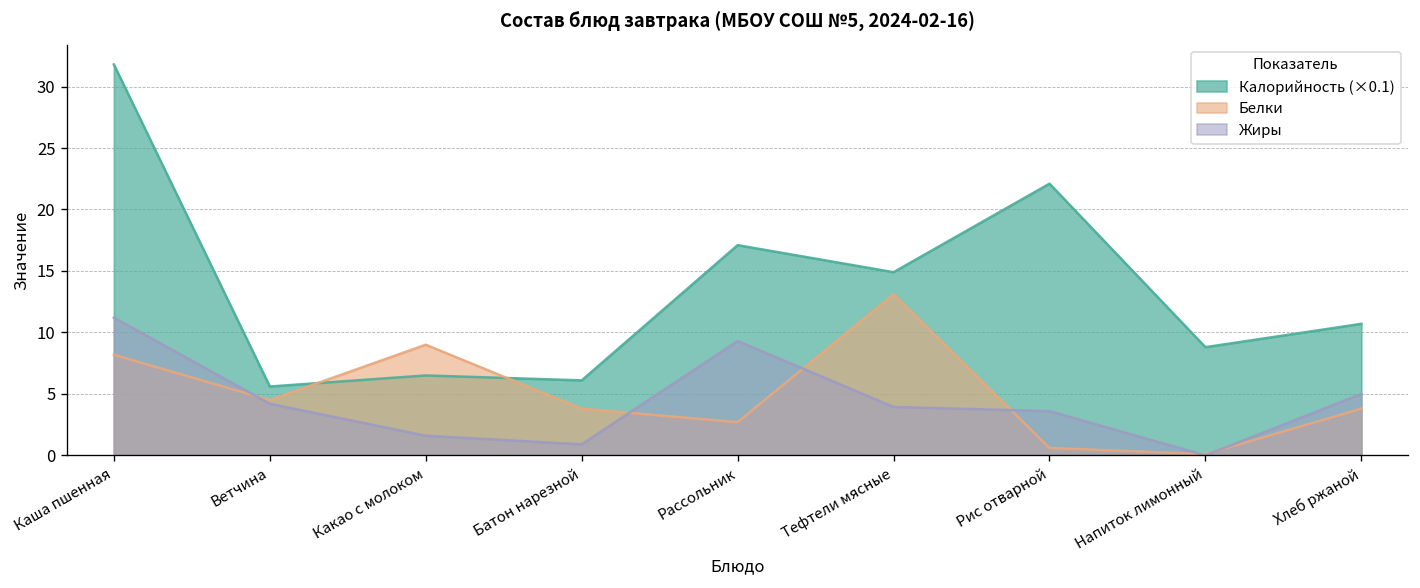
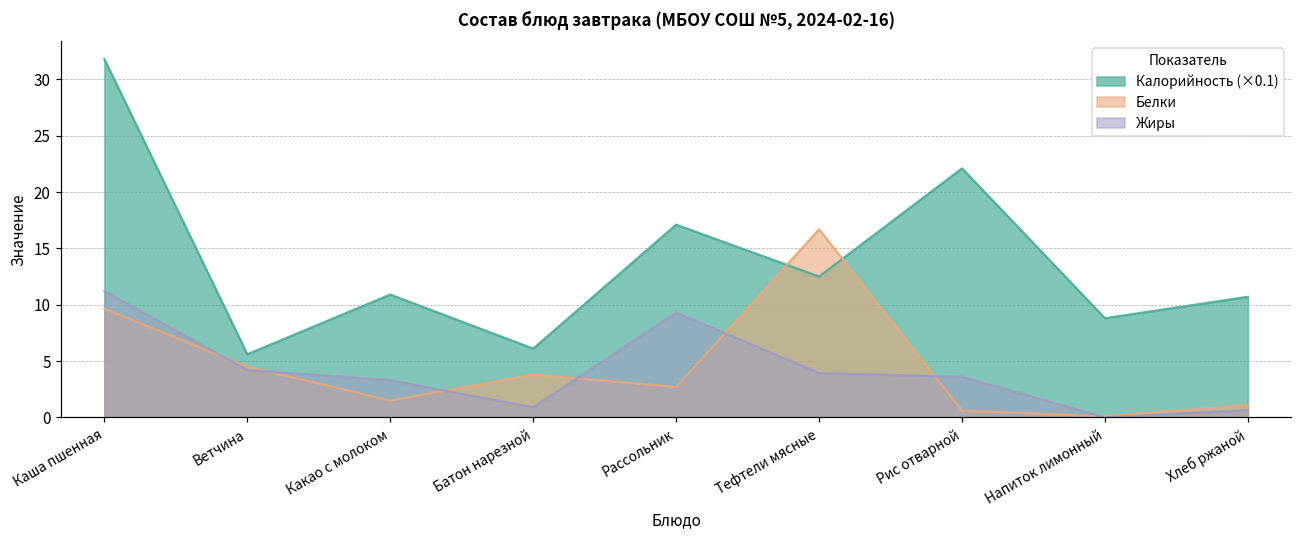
  {
    "Калорийность (×0.1)": {
      "Каша пшенная": 31.8,
      "Ветчина": 5.6,
-     "Какао с молоком": 6.5,
+     "Какао с молоком": 10.9,
      "Батон нарезной": 6.1,
      "Рассольник": 17.1,
-     "Тефтели мясные": 14.9,
+     "Тефтели мясные": 12.5,
      "Рис отварной": 22.1,
      "Напиток лимонный": 8.8,
      "Хлеб ржаной": 10.7
    },
    "Белки": {
-     "Каша пшенная": 8.2,
+     "Каша пшенная": 9.7,
      "Ветчина": 4.5,
-     "Какао с молоком": 9.0,
+     "Какао с молоком": 1.5,
      "Батон нарезной": 3.8,
      "Рассольник": 2.7,
-     "Тефтели мясные": 13.1,
+     "Тефтели мясные": 16.7,
      "Рис отварной": 0.6,
-     "Хлеб ржаной": 3.8
+     "Хлеб ржаной": 1.1
    },
    "Жиры": {
      "Каша пшенная": 11.2,
      "Ветчина": 4.2,
-     "Какао с молоком": 1.6,
+     "Какао с молоком": 3.3,
      "Батон нарезной": 0.9,
      "Рассольник": 9.3,
      "Тефтели мясные": 3.9,
      "Рис отварной": 3.6,
-     "Хлеб ржаной": 5.0
+     "Хлеб ржаной": 0.7
    }
  }
